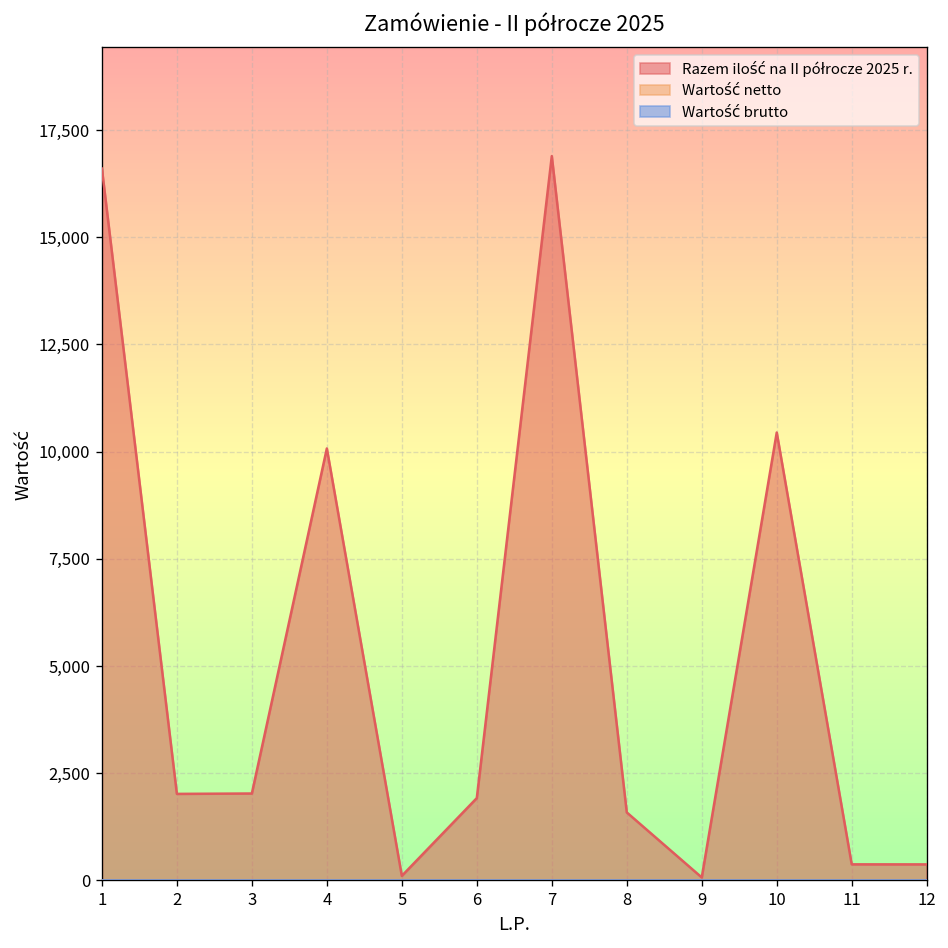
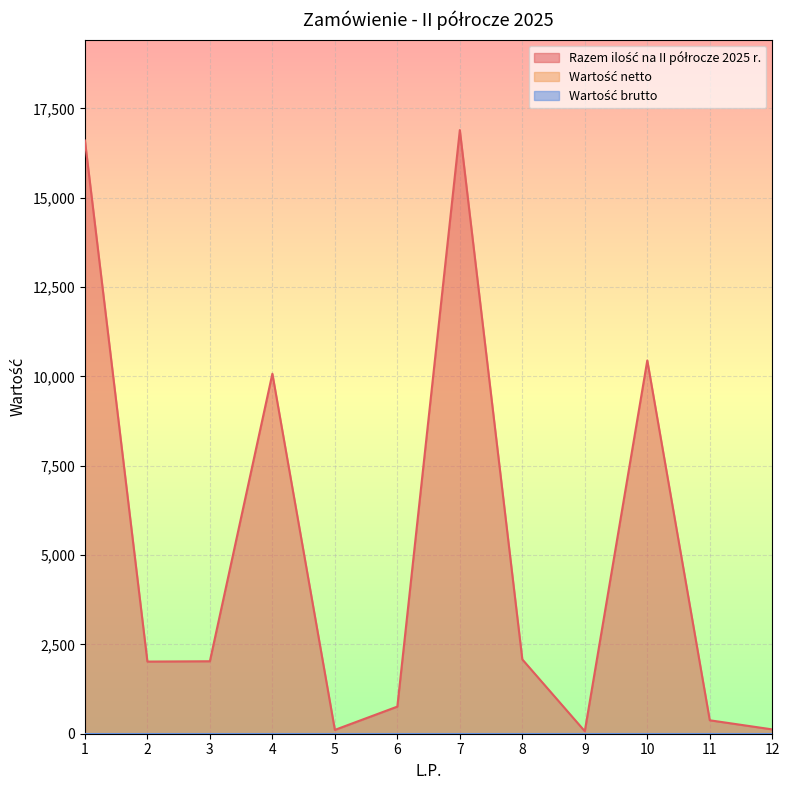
  {
    "Razem ilość na II półrocze 2025 r.": {
      "1": "16,600",
      "2": "2,000",
      "3": "2,000",
      "4": "10,100",
      "5": "100",
-     "6": "1,900",
+     "6": "800",
      "7": "16,900",
-     "8": "1,600",
+     "8": "2,100",
      "10": "10,400",
      "11": "400",
-     "12": "400"
+     "12": "100"
    },
    "Wartość brutto": {
      "1": "0",
      "2": "0",
      "3": "0",
      "4": "0",
      "5": "0",
      "6": "0",
      "7": "0",
      "8": "0",
      "10": "0",
      "11": "0",
      "12": "0"
    }
  }
